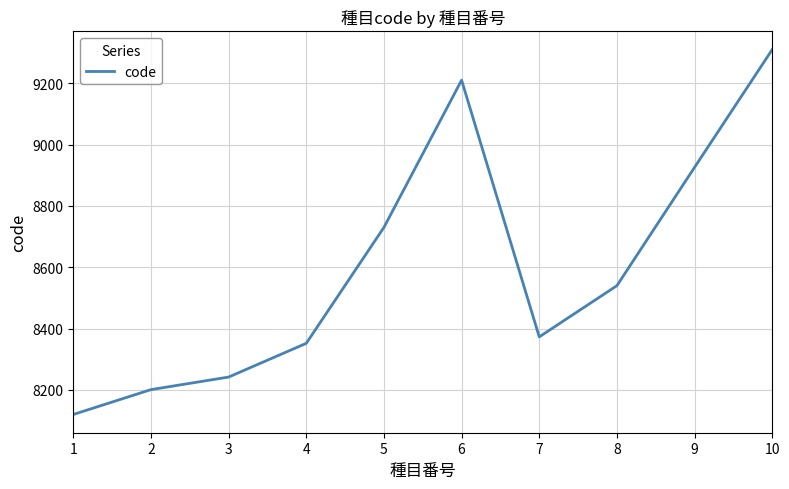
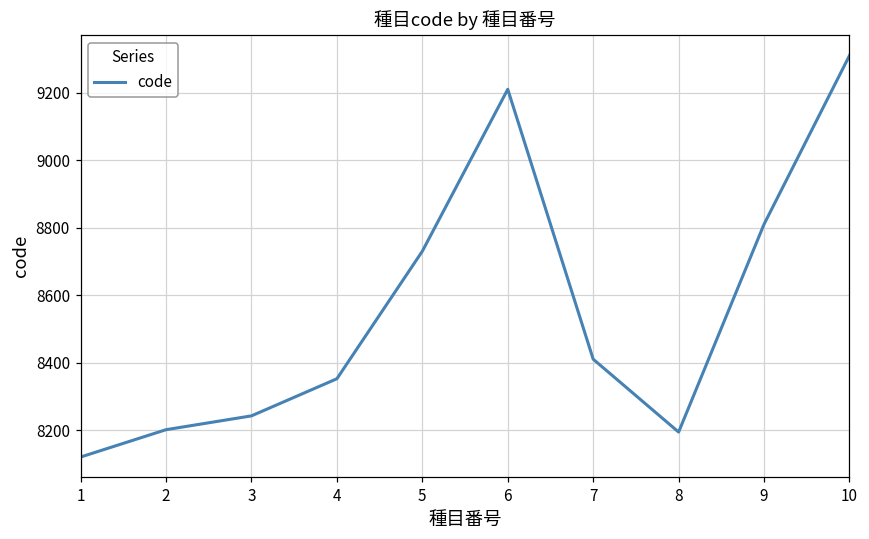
  {
    "1": 8120,
    "2": 8200,
    "3": 8240,
    "4": 8350,
    "5": 8730,
    "6": 9210,
-   "7": 8370,
-   "8": 8540,
-   "9": 8930,
+   "7": 8410,
+   "8": 8190,
+   "9": 8810,
    "10": 9310
  }
